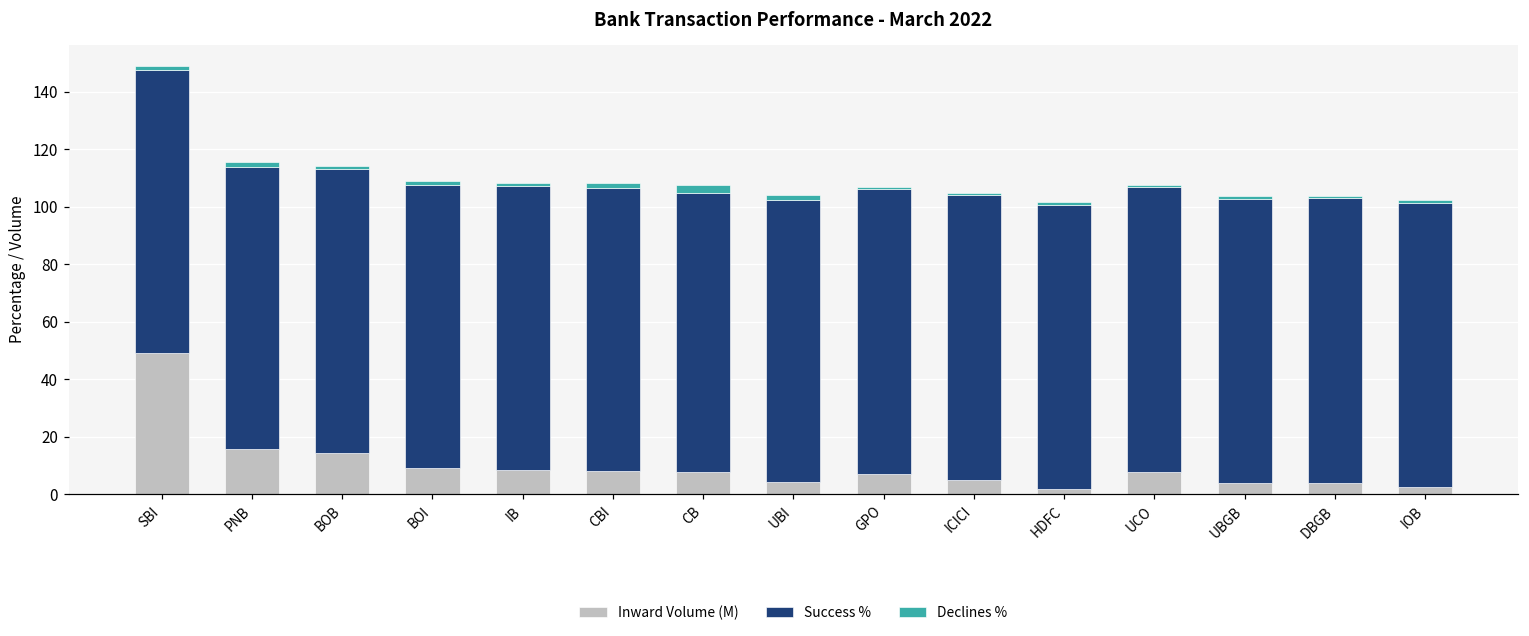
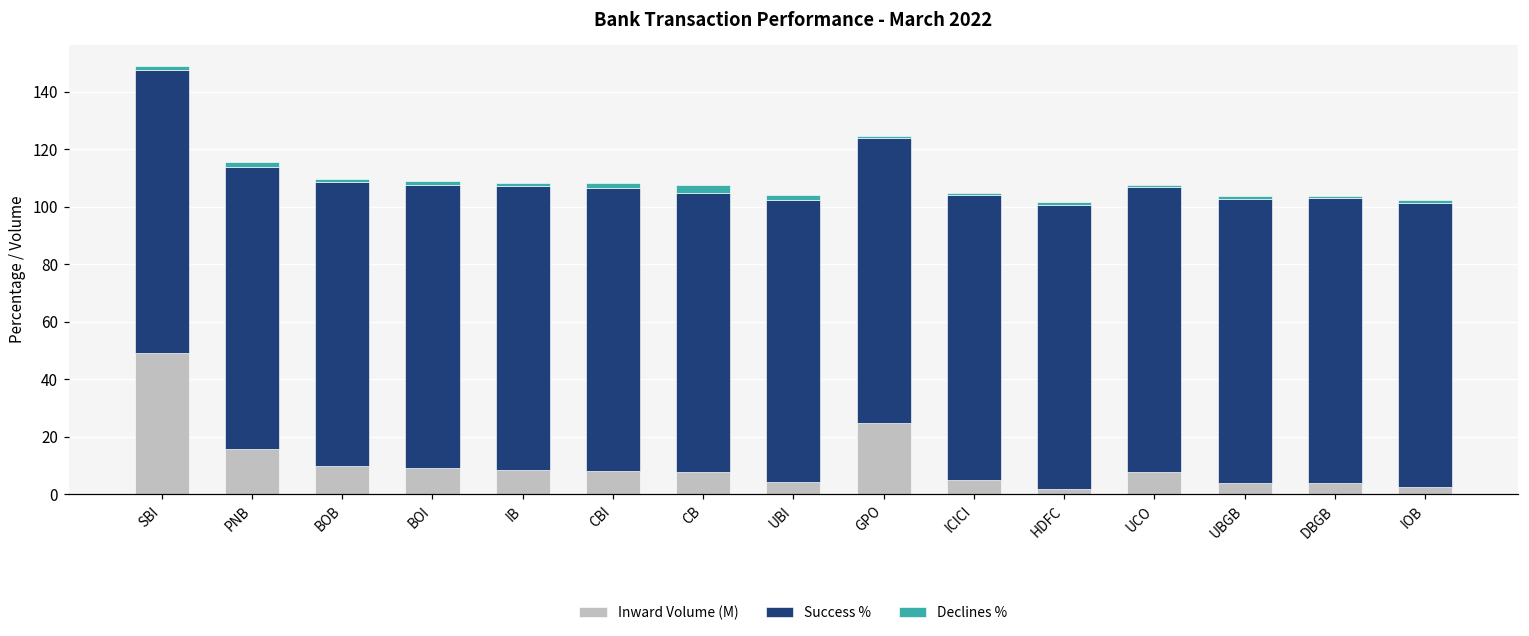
  {
    "Inward Volume (M)": {
      "SBI": 49,
      "PNB": 16,
-     "BOB": 14,
+     "BOB": 10,
      "BOI": 9,
      "IB": 8,
      "CBI": 8,
      "CB": 8,
      "UBI": 4,
-     "GPO": 7,
+     "GPO": 25,
      "ICICI": 5,
      "HDFC": 2,
      "UCO": 8,
      "UBGB": 4,
      "DBGB": 4,
      "IOB": 2
    },
    "Success %": {
      "SBI": 99,
      "PNB": 98,
      "BOB": 99,
      "BOI": 99,
      "IB": 99,
      "CBI": 98,
      "CB": 97,
      "UBI": 98,
      "GPO": 100,
      "ICICI": 99,
      "HDFC": 99,
      "UCO": 99,
      "UBGB": 99,
      "DBGB": 99,
      "IOB": 99
    },
    "Declines %": {
      "SBI": 1,
      "PNB": 2,
      "BOB": 1,
      "BOI": 1,
      "IB": 1,
      "CBI": 2,
      "CB": 3,
      "UBI": 2,
      "UBGB": 1,
      "IOB": 1
    }
  }
